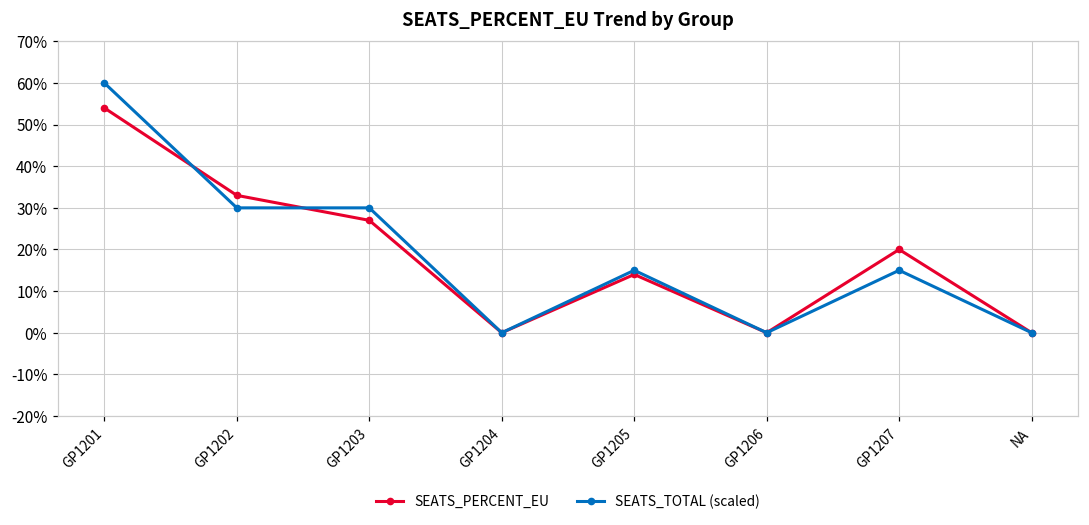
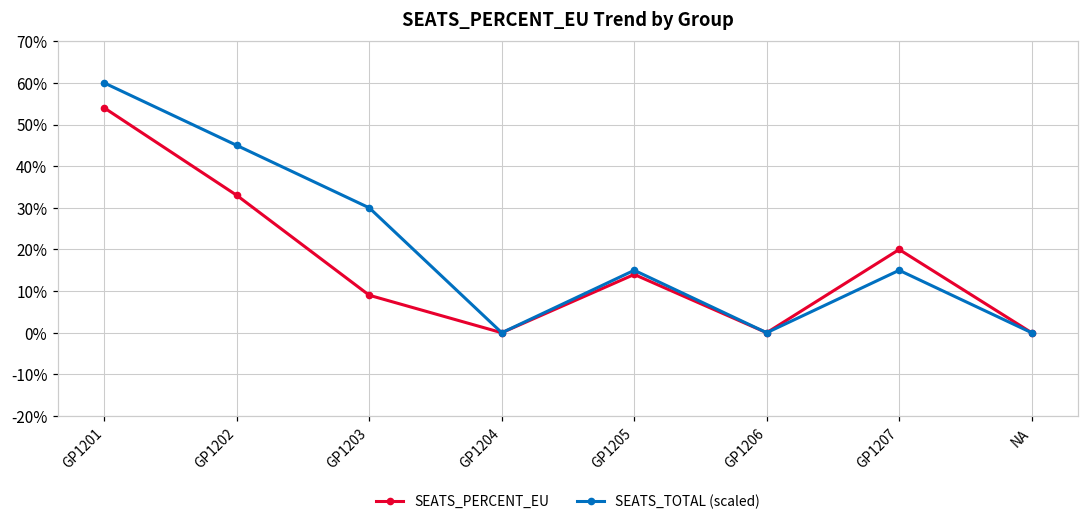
  {
    "SEATS_PERCENT_EU": {
      "GP1201": "54%",
      "GP1202": "33%",
-     "GP1203": "27%",
+     "GP1203": "9%",
      "GP1205": "14%",
      "GP1207": "20%"
    },
    "SEATS_TOTAL (scaled)": {
      "GP1201": "60%",
-     "GP1202": "30%",
+     "GP1202": "45%",
      "GP1203": "30%",
      "GP1205": "15%",
      "GP1207": "15%"
    }
  }
